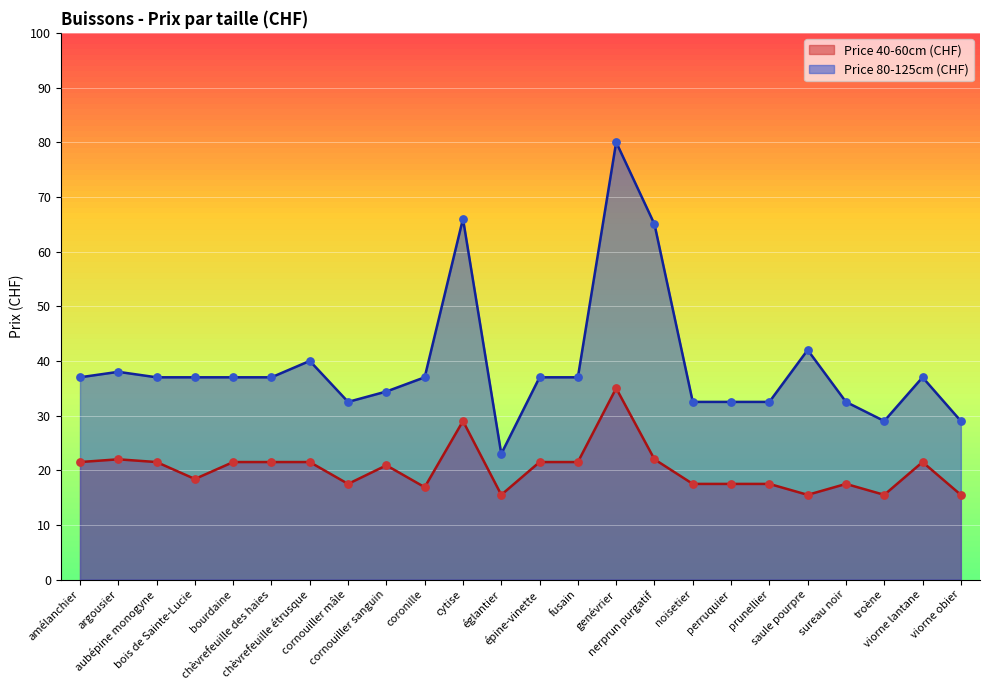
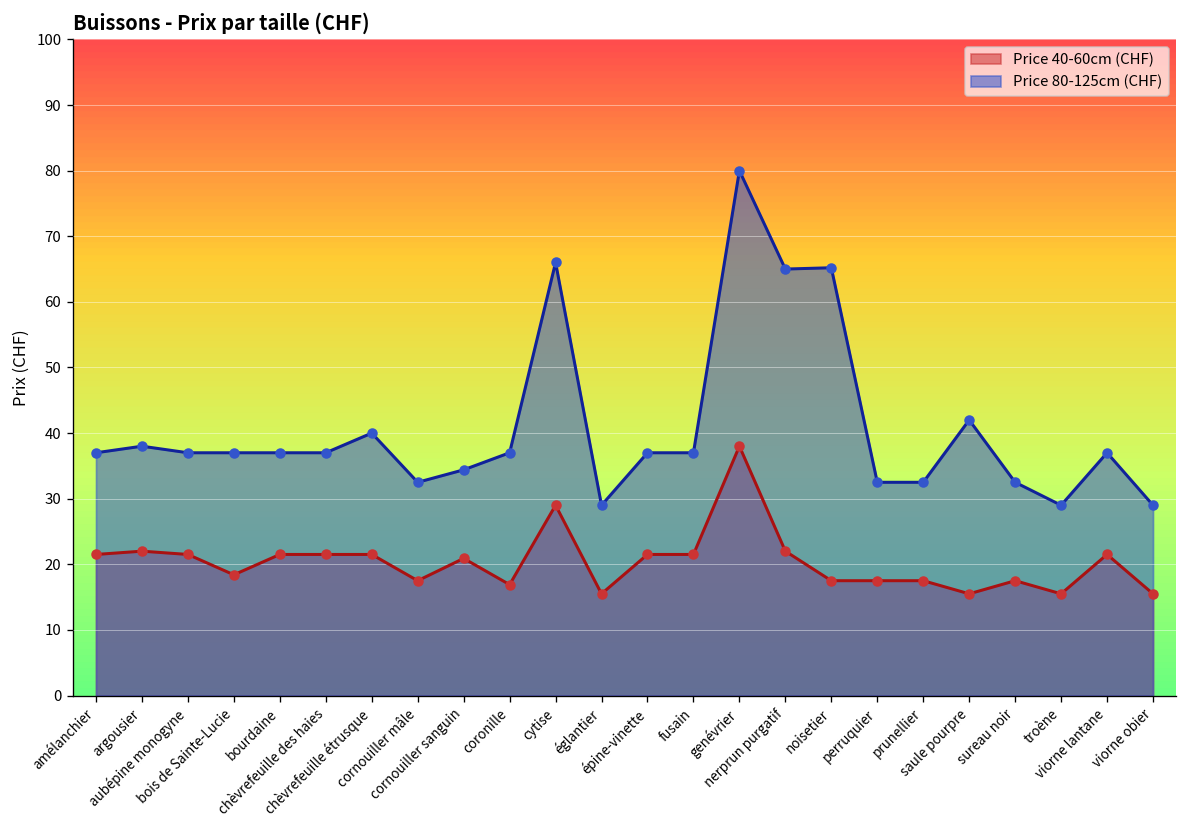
  {
    "Price 40-60cm (CHF)": {
      "amélanchier": 22,
      "argousier": 22,
      "aubépine monogyne": 22,
      "bois de Sainte-Lucie": 18,
      "bourdaine": 22,
      "chèvrefeuille des haies": 22,
      "chèvrefeuille étrusque": 22,
      "cornouiller mâle": 18,
      "cornouiller sanguin": 21,
      "coronille": 17,
      "cytise": 29,
      "églantier": 16,
      "épine-vinette": 22,
      "fusain": 22,
-     "genévrier": 35,
+     "genévrier": 38,
      "nerprun purgatif": 22,
      "noisetier": 18,
      "perruquier": 18,
      "prunellier": 18,
      "saule pourpre": 16,
      "sureau noir": 18,
      "troène": 16,
      "viorne lantane": 22,
      "viorne obier": 16
    },
    "Price 80-125cm (CHF)": {
      "amélanchier": 37,
      "argousier": 38,
      "aubépine monogyne": 37,
      "bois de Sainte-Lucie": 37,
      "bourdaine": 37,
      "chèvrefeuille des haies": 37,
      "chèvrefeuille étrusque": 40,
      "cornouiller mâle": 33,
      "cornouiller sanguin": 34,
      "coronille": 37,
      "cytise": 66,
-     "églantier": 23,
+     "églantier": 29,
      "épine-vinette": 37,
      "fusain": 37,
      "genévrier": 80,
      "nerprun purgatif": 65,
-     "noisetier": 33,
+     "noisetier": 65,
      "perruquier": 33,
      "prunellier": 33,
      "saule pourpre": 42,
      "sureau noir": 33,
      "troène": 29,
      "viorne lantane": 37,
      "viorne obier": 29
    }
  }
